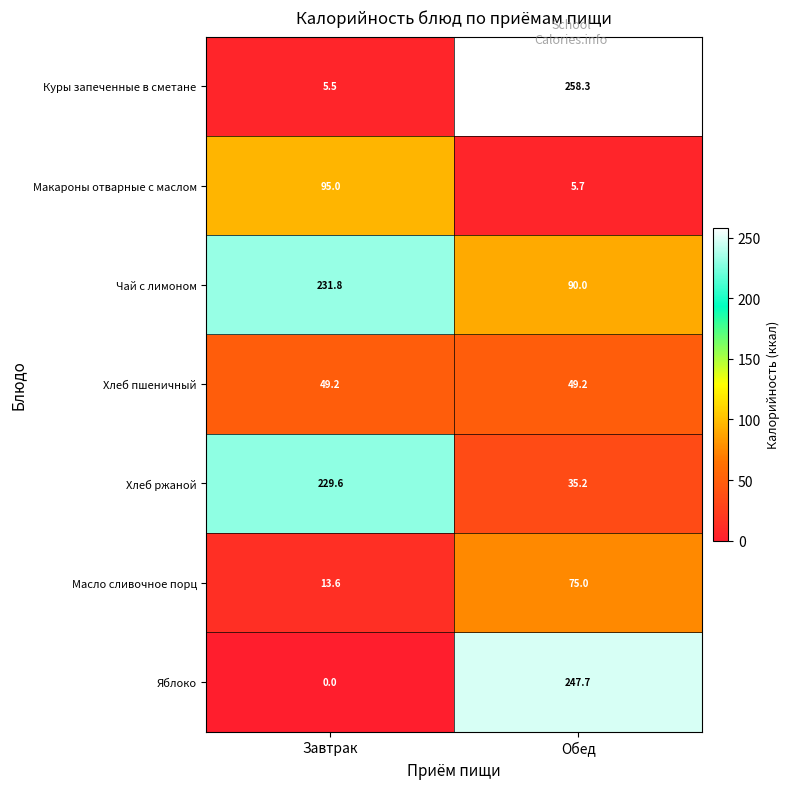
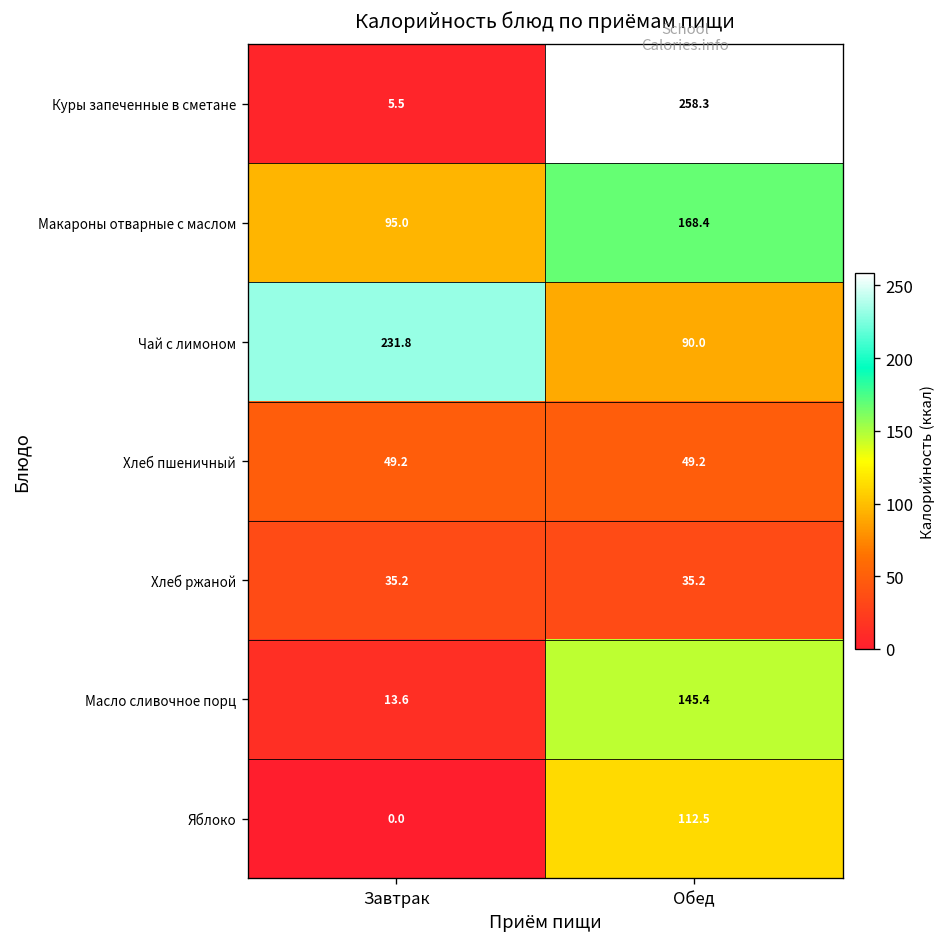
  {
    "Куры запеченные в сметане": {
      "Завтрак": 5.5,
      "Обед": 258.3
    },
    "Макароны отварные с маслом": {
      "Завтрак": 95.0,
-     "Обед": 5.7
+     "Обед": 168.4
    },
    "Чай с лимоном": {
      "Завтрак": 231.8,
      "Обед": 90.0
    },
    "Хлеб пшеничный": {
      "Завтрак": 49.2,
      "Обед": 49.2
    },
    "Хлеб ржаной": {
-     "Завтрак": 229.6,
+     "Завтрак": 35.2,
      "Обед": 35.2
    },
    "Масло сливочное порц": {
      "Завтрак": 13.6,
-     "Обед": 75.0
+     "Обед": 145.4
    },
    "Яблоко": {
      "Завтрак": 0.0,
-     "Обед": 247.7
+     "Обед": 112.5
    }
  }
